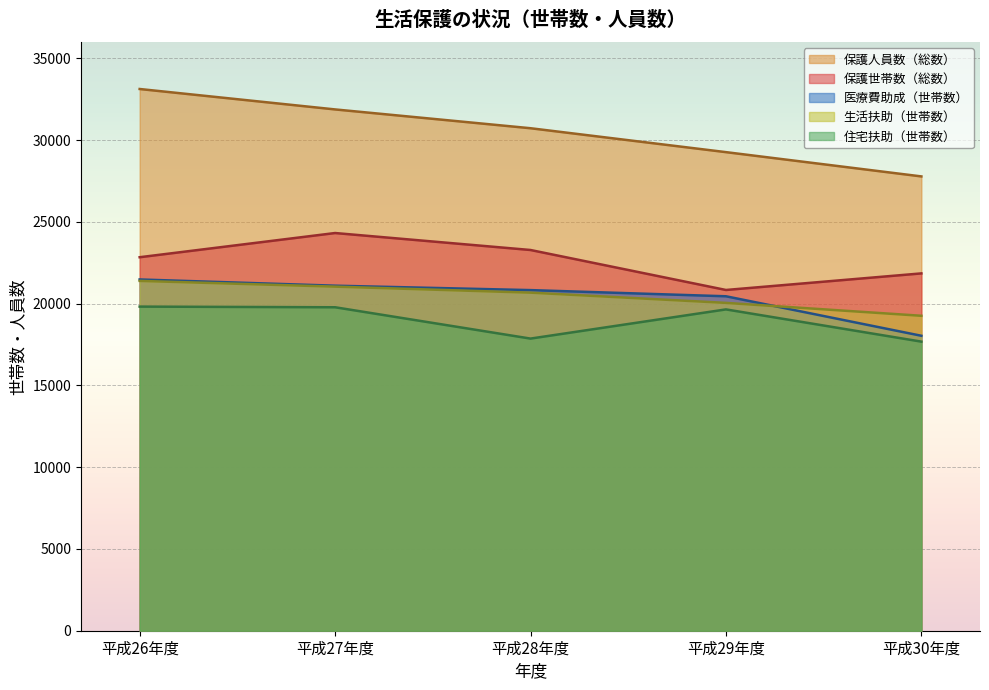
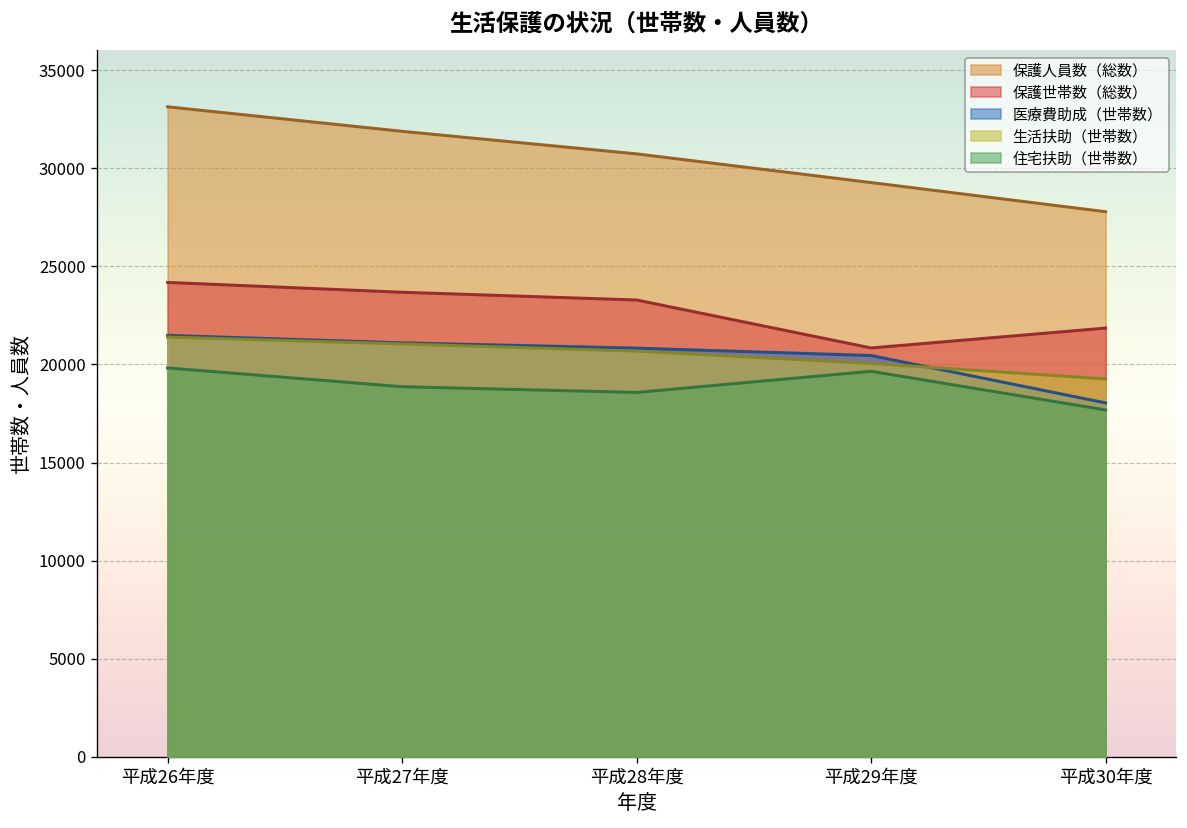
  {
    "保護世帯数（総数）": {
-     "平成26年度": 22800,
-     "平成27年度": 24300,
+     "平成26年度": 24200,
+     "平成27年度": 23700,
      "平成28年度": 23300,
      "平成29年度": 20800,
      "平成30年度": 21900
    },
    "医療費助成（世帯数）": {
      "平成29年度": 20500,
      "平成30年度": 18000
    },
    "住宅扶助（世帯数）": {
      "平成26年度": 19800,
-     "平成27年度": 19800,
-     "平成28年度": 17900,
+     "平成27年度": 18900,
+     "平成28年度": 18600,
      "平成29年度": 19700,
      "平成30年度": 17700
    }
  }
